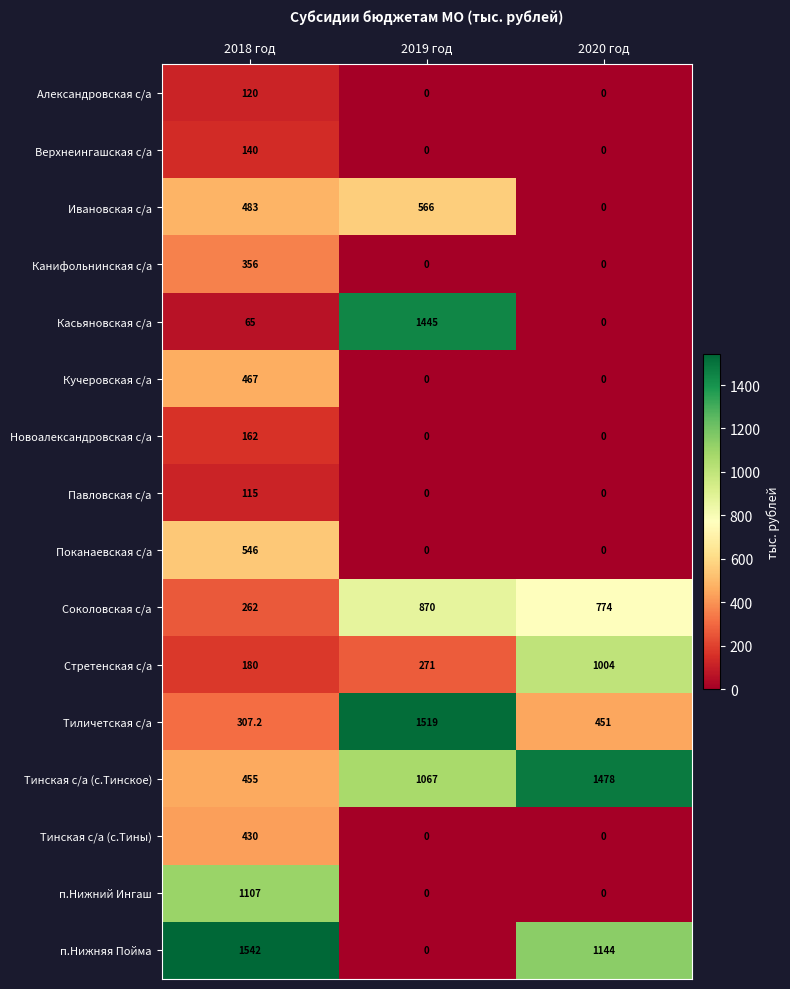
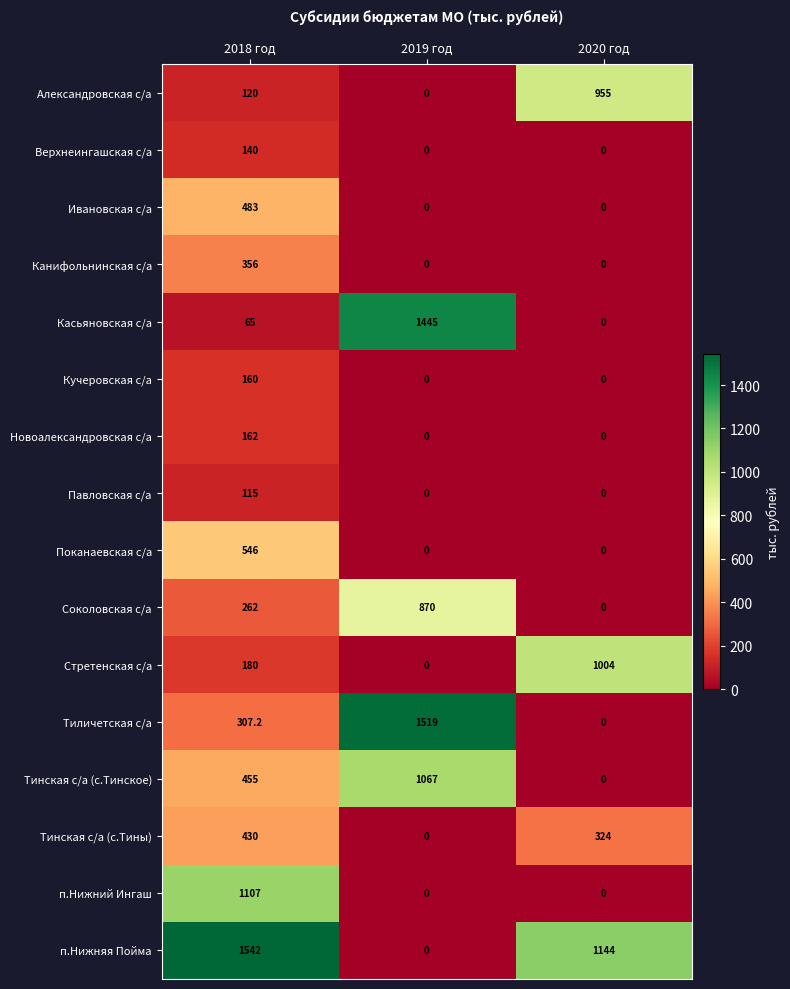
  {
    "Александровская с/а": {
      "2018 год": 120,
      "2019 год": 0,
-     "2020 год": 0
+     "2020 год": 955
    },
    "Верхнеингашская с/а": {
      "2018 год": 140,
      "2019 год": 0,
      "2020 год": 0
    },
    "Ивановская с/а": {
      "2018 год": 483,
-     "2019 год": 566,
+     "2019 год": 0,
      "2020 год": 0
    },
    "Канифольнинская с/а": {
      "2018 год": 356,
      "2019 год": 0,
      "2020 год": 0
    },
    "Касьяновская с/а": {
      "2018 год": 65,
      "2019 год": 1445,
      "2020 год": 0
    },
    "Кучеровская с/а": {
-     "2018 год": 467,
+     "2018 год": 160,
      "2019 год": 0,
      "2020 год": 0
    },
    "Новоалександровская с/а": {
      "2018 год": 162,
      "2019 год": 0,
      "2020 год": 0
    },
    "Павловская с/а": {
      "2018 год": 115,
      "2019 год": 0,
      "2020 год": 0
    },
    "Поканаевская с/а": {
      "2018 год": 546,
      "2019 год": 0,
      "2020 год": 0
    },
    "Соколовская с/а": {
      "2018 год": 262,
      "2019 год": 870,
-     "2020 год": 774
+     "2020 год": 0
    },
    "Стретенская с/а": {
      "2018 год": 180,
-     "2019 год": 271,
+     "2019 год": 0,
      "2020 год": 1004
    },
    "Тиличетская с/а": {
      "2018 год": 307.2,
      "2019 год": 1519,
-     "2020 год": 451
+     "2020 год": 0
    },
    "Тинская с/а (с.Тинское)": {
      "2018 год": 455,
      "2019 год": 1067,
-     "2020 год": 1478
+     "2020 год": 0
    },
    "Тинская с/а (с.Тины)": {
      "2018 год": 430,
      "2019 год": 0,
-     "2020 год": 0
+     "2020 год": 324
    },
    "п.Нижний Ингаш": {
      "2018 год": 1107,
      "2019 год": 0,
      "2020 год": 0
    },
    "п.Нижняя Пойма": {
      "2018 год": 1542,
      "2019 год": 0,
      "2020 год": 1144
    }
  }
